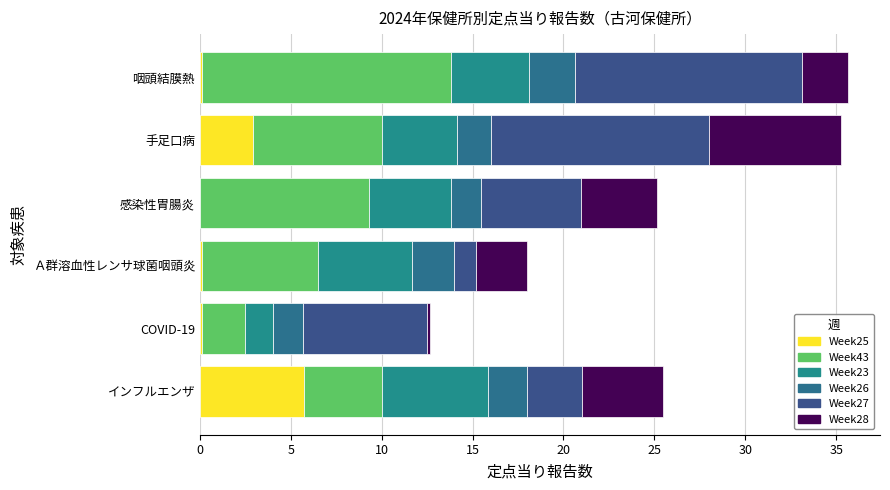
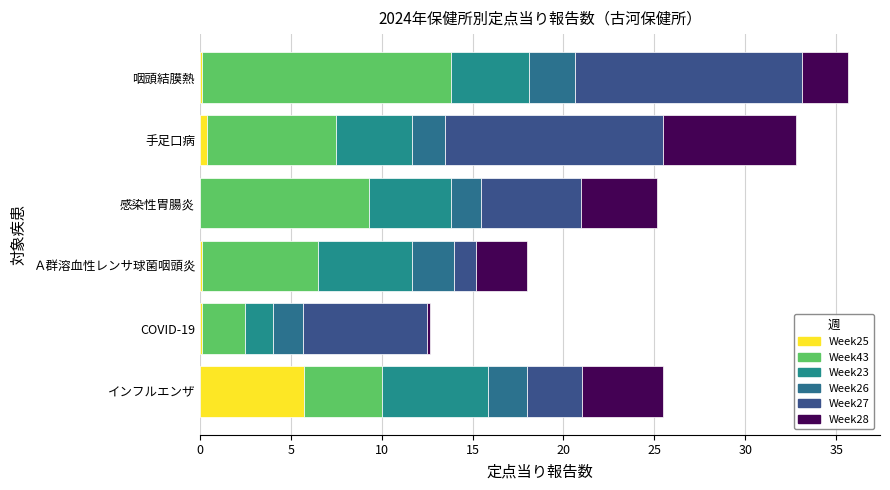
  {
    "Week25": {
-     "手足口病": 2.9,
+     "手足口病": 0.4,
      "感染性胃腸炎": 0.0,
      "インフルエンザ": 5.7
    },
    "Week43": {
      "咽頭結膜熱": 13.7,
      "手足口病": 7.1,
      "感染性胃腸炎": 9.3,
      "Ａ群溶血性レンサ球菌咽頭炎": 6.4,
      "COVID-19": 2.4,
      "インフルエンザ": 4.3
    },
    "Week28": {
      "咽頭結膜熱": 2.5,
      "手足口病": 7.3,
      "感染性胃腸炎": 4.2,
      "Ａ群溶血性レンサ球菌咽頭炎": 2.8,
      "COVID-19": 0.2,
      "インフルエンザ": 4.5
    }
  }
